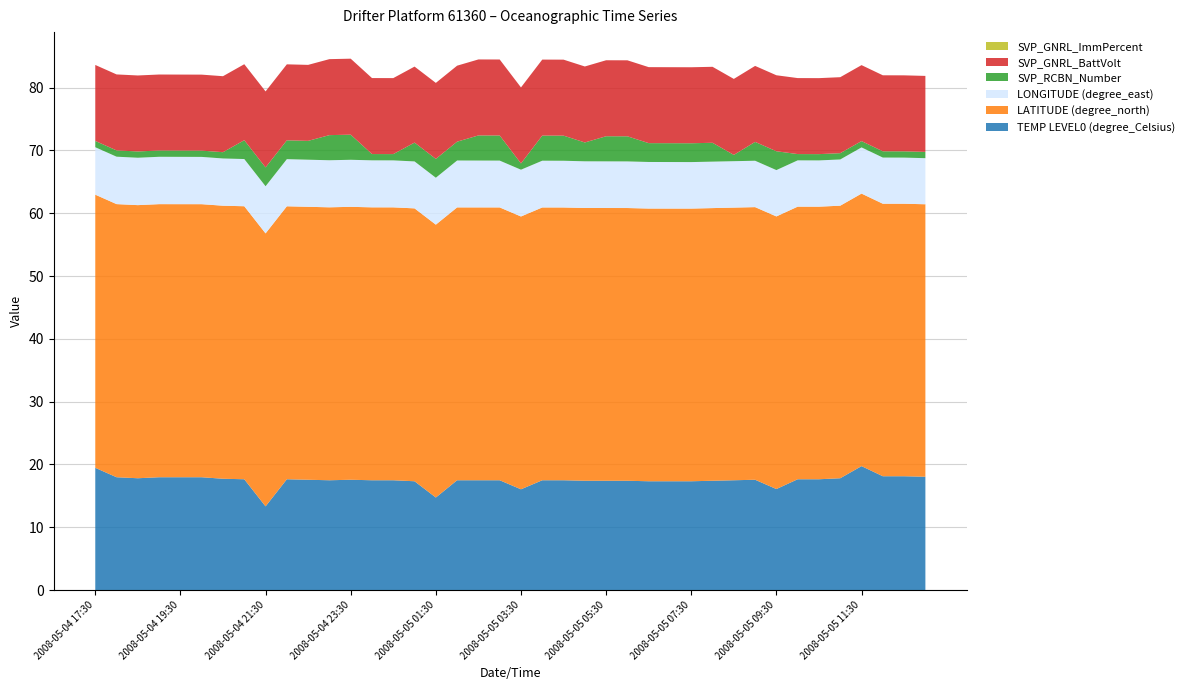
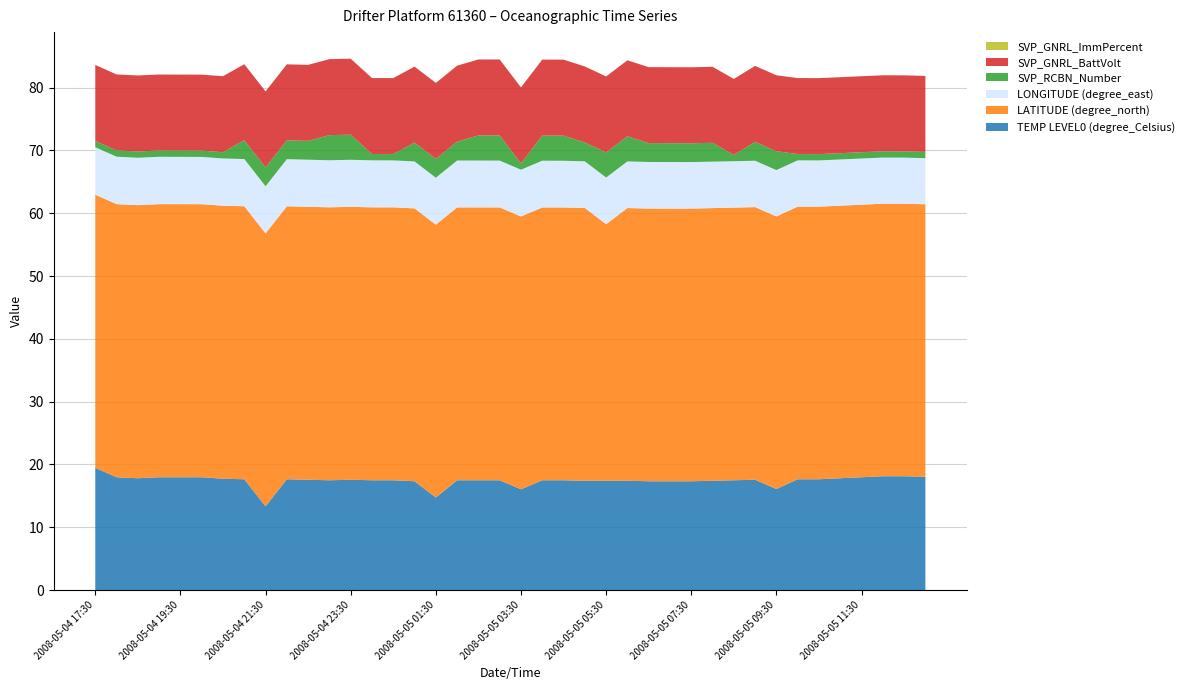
  {
    "TEMP LEVEL0 (degree_Celsius)": {
      "2008-05-04 17:30": 19,
      "2008-05-04 19:30": 18,
      "2008-05-04 21:30": 13,
      "2008-05-04 23:30": 18,
      "2008-05-05 01:30": 15,
      "2008-05-05 03:30": 16,
      "2008-05-05 05:30": 17,
      "2008-05-05 07:30": 17,
      "2008-05-05 09:30": 16,
-     "2008-05-05 11:30": 20
+     "2008-05-05 11:30": 18
    },
    "LATITUDE (degree_north)": {
      "2008-05-04 17:30": 43,
      "2008-05-04 19:30": 43,
      "2008-05-04 21:30": 43,
      "2008-05-04 23:30": 43,
      "2008-05-05 01:30": 43,
      "2008-05-05 03:30": 43,
-     "2008-05-05 05:30": 43,
+     "2008-05-05 05:30": 41,
      "2008-05-05 07:30": 43,
      "2008-05-05 09:30": 43,
      "2008-05-05 11:30": 43
    },
    "LONGITUDE (degree_east)": {
      "2008-05-04 17:30": 8,
      "2008-05-04 19:30": 8,
      "2008-05-04 21:30": 8,
      "2008-05-04 23:30": 7,
      "2008-05-05 01:30": 7,
      "2008-05-05 03:30": 7,
      "2008-05-05 05:30": 7,
      "2008-05-05 07:30": 7,
      "2008-05-05 09:30": 7,
      "2008-05-05 11:30": 7
    },
    "SVP_RCBN_Number": {
      "2008-05-04 17:30": 1,
      "2008-05-04 19:30": 1,
      "2008-05-04 21:30": 3,
      "2008-05-04 23:30": 4,
      "2008-05-05 01:30": 3,
      "2008-05-05 03:30": 1,
      "2008-05-05 05:30": 4,
      "2008-05-05 07:30": 3,
      "2008-05-05 09:30": 3,
      "2008-05-05 11:30": 1
    }
  }
